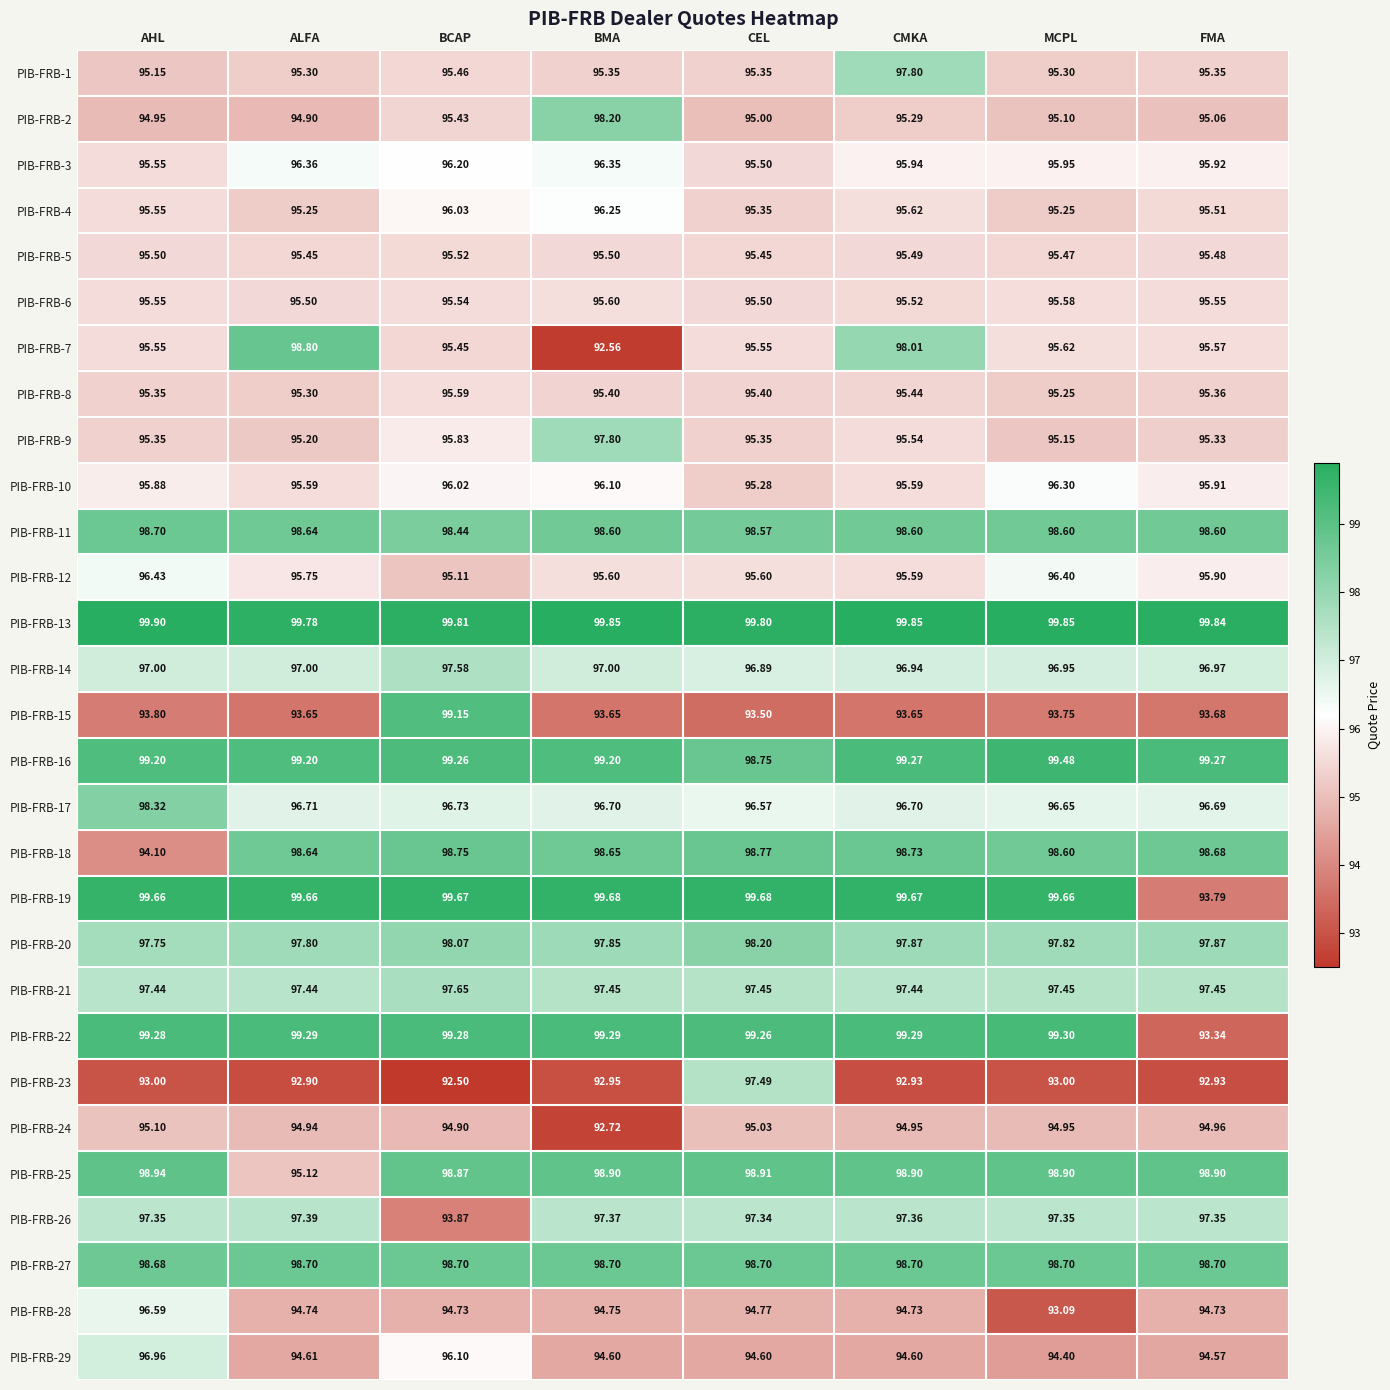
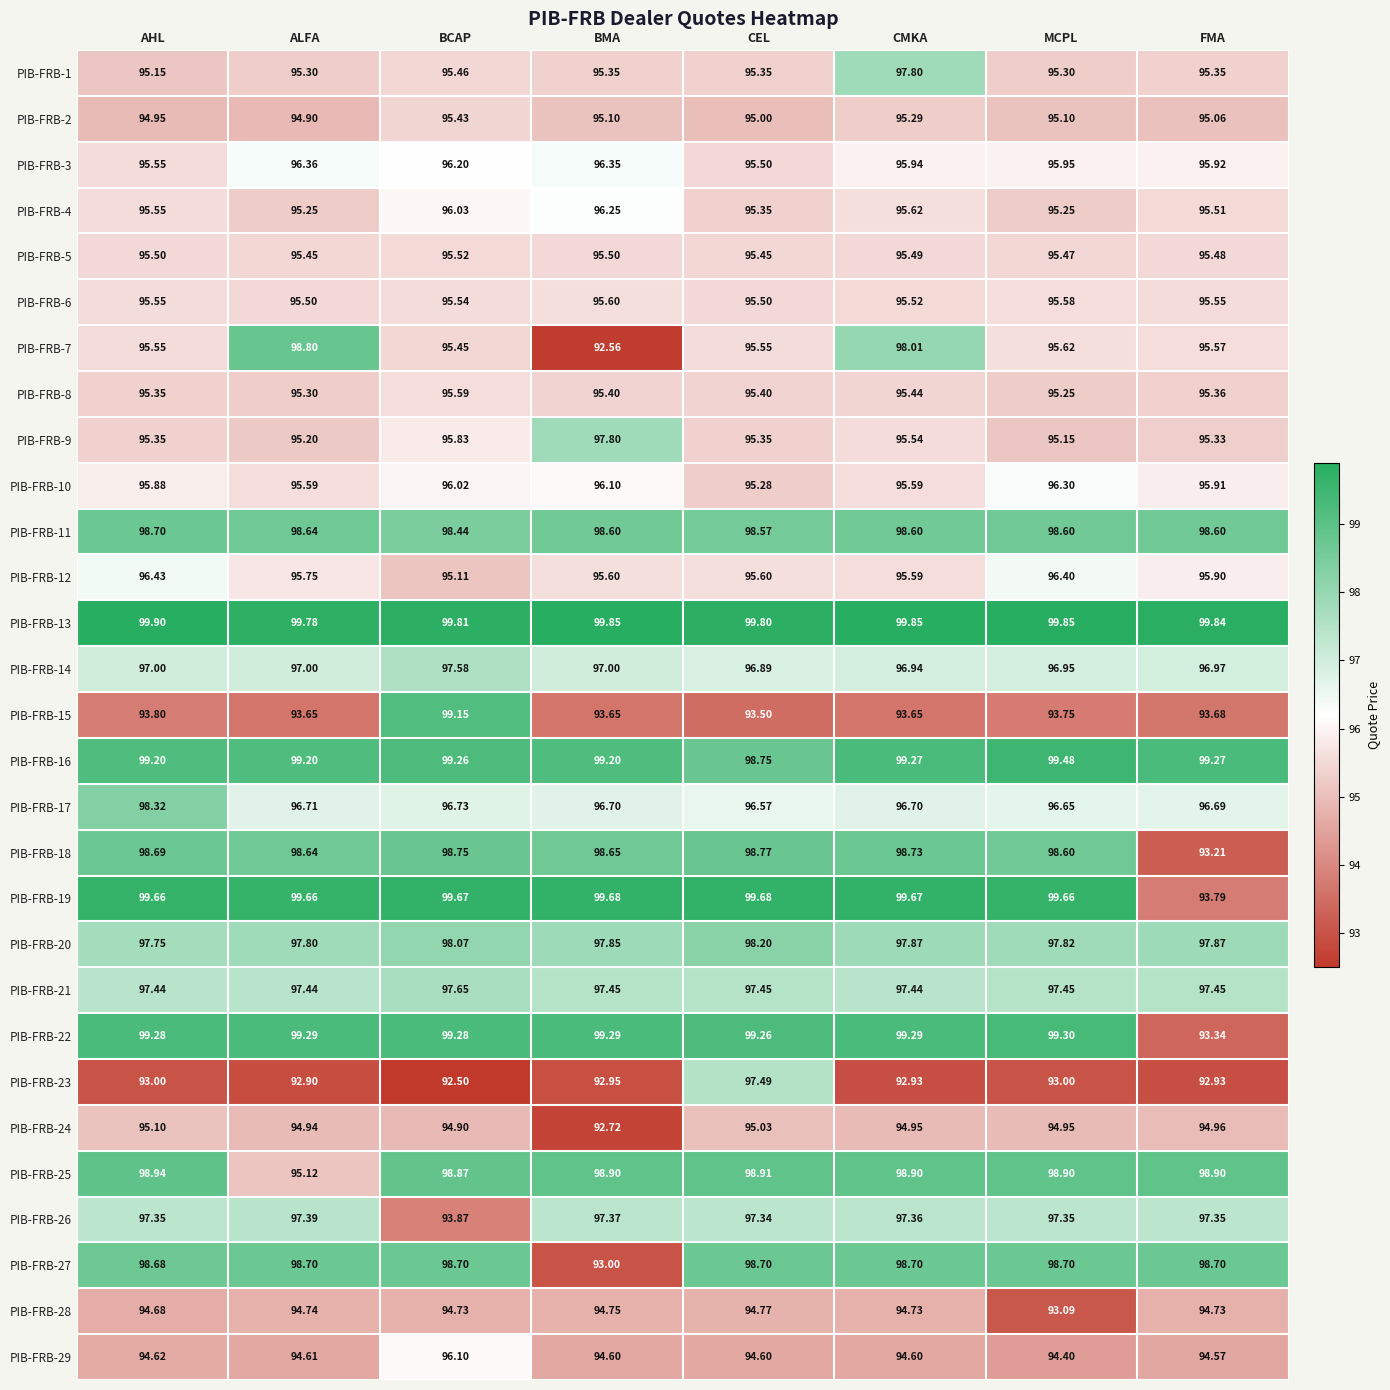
  {
    "PIB-FRB-2": {
      "AHL": 94.95,
      "ALFA": 94.90,
      "BCAP": 95.43,
-     "BMA": 98.20,
+     "BMA": 95.10,
      "CEL": 95.00,
      "CMKA": 95.29,
      "MCPL": 95.10,
      "FMA": 95.06
    },
    "PIB-FRB-18": {
-     "AHL": 94.10,
+     "AHL": 98.69,
      "ALFA": 98.64,
      "BCAP": 98.75,
      "BMA": 98.65,
      "CEL": 98.77,
      "CMKA": 98.73,
      "MCPL": 98.60,
-     "FMA": 98.68
+     "FMA": 93.21
    },
    "PIB-FRB-27": {
      "AHL": 98.68,
      "ALFA": 98.70,
      "BCAP": 98.70,
-     "BMA": 98.70,
+     "BMA": 93.00,
      "CEL": 98.70,
      "CMKA": 98.70,
      "MCPL": 98.70,
      "FMA": 98.70
    },
    "PIB-FRB-28": {
-     "AHL": 96.59,
+     "AHL": 94.68,
      "ALFA": 94.74,
      "BCAP": 94.73,
      "BMA": 94.75,
      "CEL": 94.77,
      "CMKA": 94.73,
      "MCPL": 93.09,
      "FMA": 94.73
    },
    "PIB-FRB-29": {
-     "AHL": 96.96,
+     "AHL": 94.62,
      "ALFA": 94.61,
      "BCAP": 96.10,
      "BMA": 94.60,
      "CEL": 94.60,
      "CMKA": 94.60,
      "MCPL": 94.40,
      "FMA": 94.57
    }
  }
